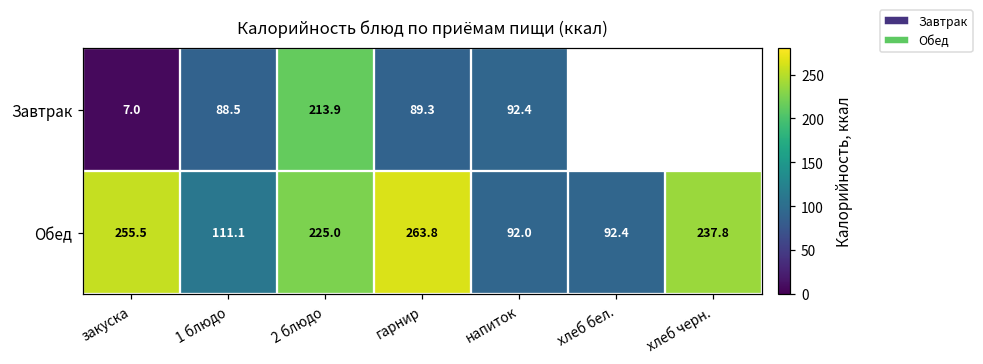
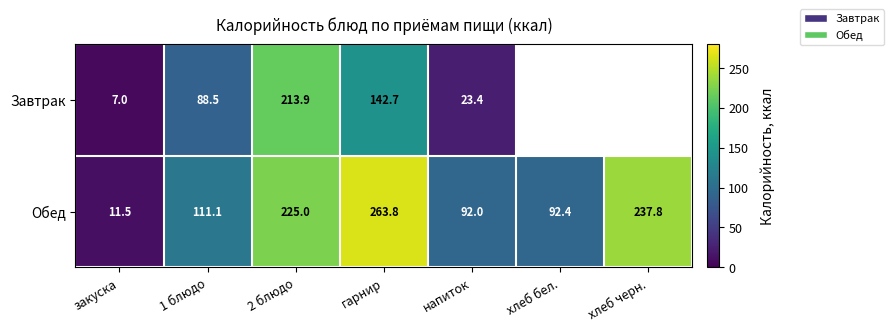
  {
    "Завтрак": {
      "закуска": 7.0,
      "1 блюдо": 88.5,
      "2 блюдо": 213.9,
-     "гарнир": 89.3,
-     "напиток": 92.4
+     "гарнир": 142.7,
+     "напиток": 23.4
    },
    "Обед": {
-     "закуска": 255.5,
+     "закуска": 11.5,
      "1 блюдо": 111.1,
      "2 блюдо": 225.0,
      "гарнир": 263.8,
      "напиток": 92.0,
      "хлеб бел.": 92.4,
      "хлеб черн.": 237.8
    }
  }
